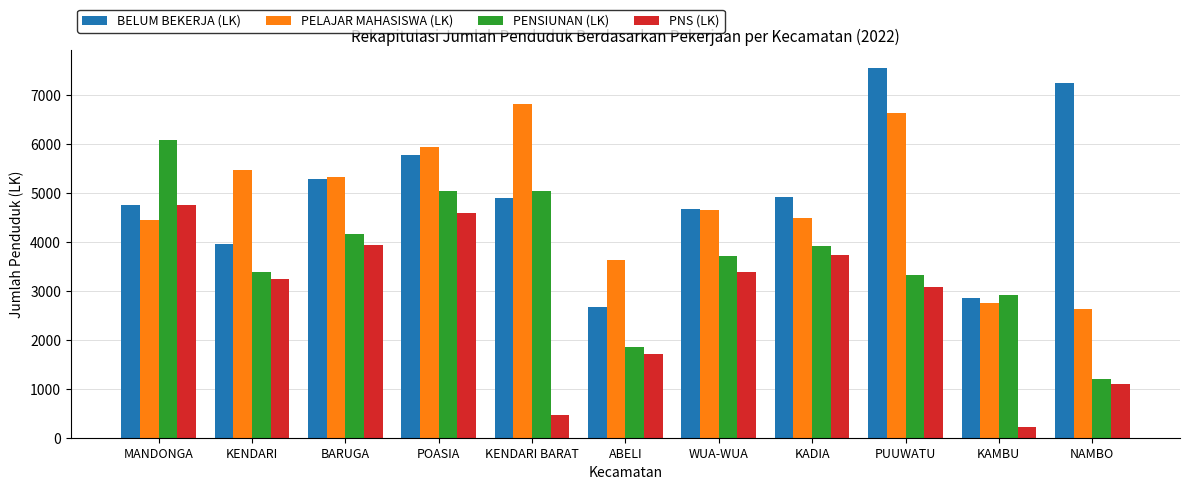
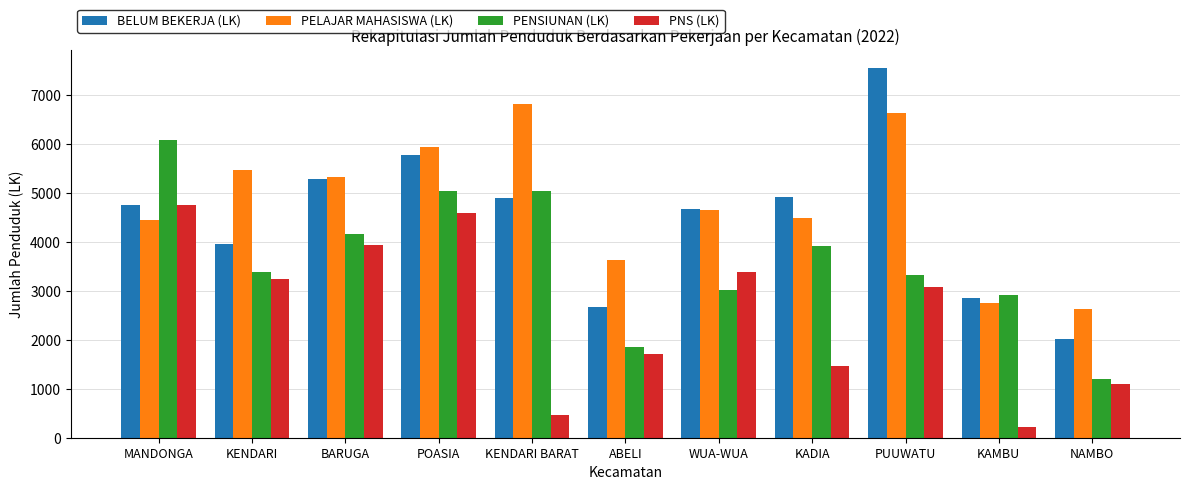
  {
    "BELUM BEKERJA (LK)": {
      "MANDONGA": 4700,
      "KENDARI": 4000,
      "BARUGA": 5300,
      "POASIA": 5800,
      "KENDARI BARAT": 4900,
      "ABELI": 2700,
      "WUA-WUA": 4700,
      "KADIA": 4900,
      "PUUWATU": 7500,
      "KAMBU": 2800,
-     "NAMBO": 7200
+     "NAMBO": 2000
    },
    "PELAJAR MAHASISWA (LK)": {
      "MANDONGA": 4500,
      "KENDARI": 5500,
      "BARUGA": 5300,
      "POASIA": 5900,
      "KENDARI BARAT": 6800,
      "ABELI": 3600,
      "WUA-WUA": 4700,
      "KADIA": 4500,
      "PUUWATU": 6600,
      "KAMBU": 2800,
      "NAMBO": 2600
    },
    "PENSIUNAN (LK)": {
      "MANDONGA": 6100,
      "KENDARI": 3400,
      "BARUGA": 4200,
      "POASIA": 5000,
      "KENDARI BARAT": 5100,
      "ABELI": 1900,
-     "WUA-WUA": 3700,
+     "WUA-WUA": 3000,
      "KADIA": 3900,
      "PUUWATU": 3300,
      "KAMBU": 2900,
      "NAMBO": 1200
    },
    "PNS (LK)": {
      "MANDONGA": 4700,
      "KENDARI": 3200,
      "BARUGA": 3900,
      "POASIA": 4600,
      "KENDARI BARAT": 500,
      "ABELI": 1700,
      "WUA-WUA": 3400,
-     "KADIA": 3700,
+     "KADIA": 1500,
      "PUUWATU": 3100,
      "KAMBU": 200,
      "NAMBO": 1100
    }
  }
